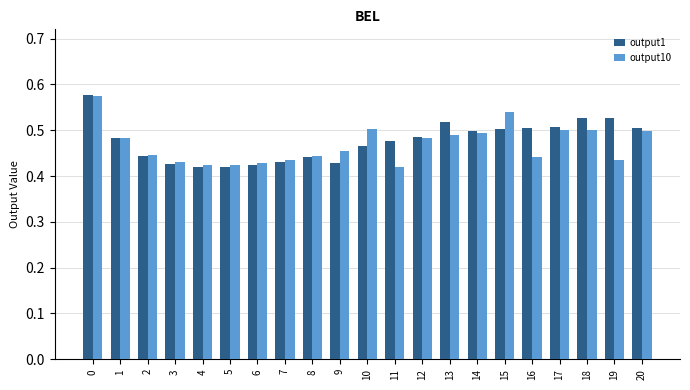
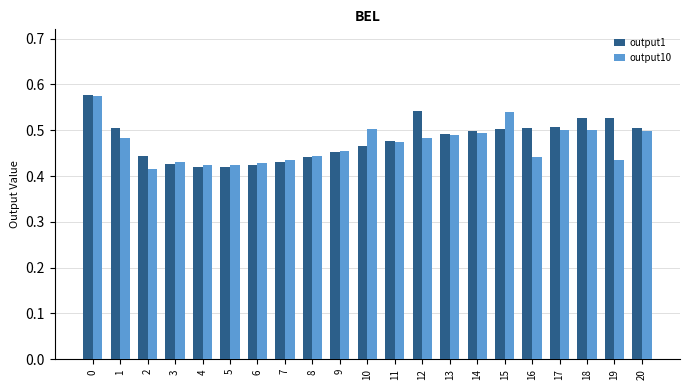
  {
    "output1": {
      "0": 0.58,
-     "1": 0.48,
+     "1": 0.50,
      "2": 0.44,
      "3": 0.43,
      "4": 0.42,
      "5": 0.42,
      "6": 0.42,
      "7": 0.43,
      "8": 0.44,
-     "9": 0.43,
+     "9": 0.45,
      "10": 0.46,
      "11": 0.48,
-     "12": 0.48,
-     "13": 0.52,
+     "12": 0.54,
+     "13": 0.49,
      "14": 0.50,
      "15": 0.50,
      "16": 0.51,
      "17": 0.51,
      "18": 0.53,
      "19": 0.53,
      "20": 0.50
    },
    "output10": {
      "0": 0.58,
      "1": 0.48,
-     "2": 0.45,
+     "2": 0.42,
      "3": 0.43,
      "4": 0.42,
      "5": 0.42,
      "6": 0.43,
      "7": 0.43,
      "8": 0.44,
      "9": 0.45,
      "10": 0.50,
-     "11": 0.42,
+     "11": 0.47,
      "12": 0.48,
      "13": 0.49,
      "14": 0.49,
      "15": 0.54,
      "16": 0.44,
      "17": 0.50,
      "18": 0.50,
      "19": 0.43,
      "20": 0.50
    }
  }
